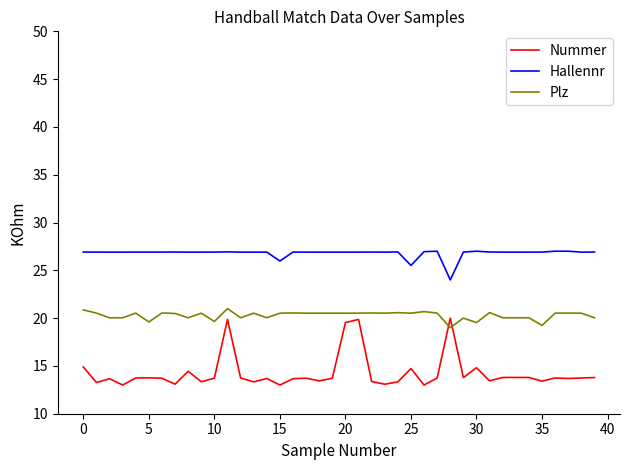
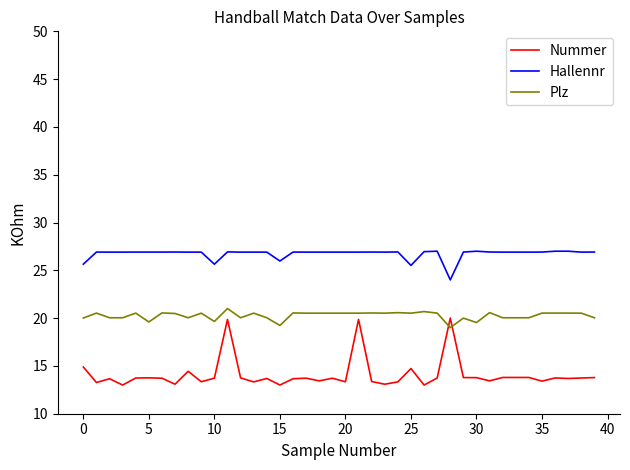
  {
    "Nummer": {
      "0": 15,
      "5": 14,
      "10": 14,
      "15": 13,
-     "20": 20,
+     "20": 13,
      "25": 15,
-     "30": 15,
+     "30": 14,
      "35": 13
    },
    "Hallennr": {
-     "0": 27,
+     "0": 26,
      "5": 27,
-     "10": 27,
+     "10": 26,
      "15": 26,
      "20": 27,
      "25": 26,
      "30": 27,
      "35": 27
    },
    "Plz": {
-     "0": 21,
+     "0": 20,
      "5": 20,
      "10": 20,
-     "15": 21,
+     "15": 19,
      "20": 21,
      "25": 21,
      "30": 20,
-     "35": 19
+     "35": 21
    }
  }
